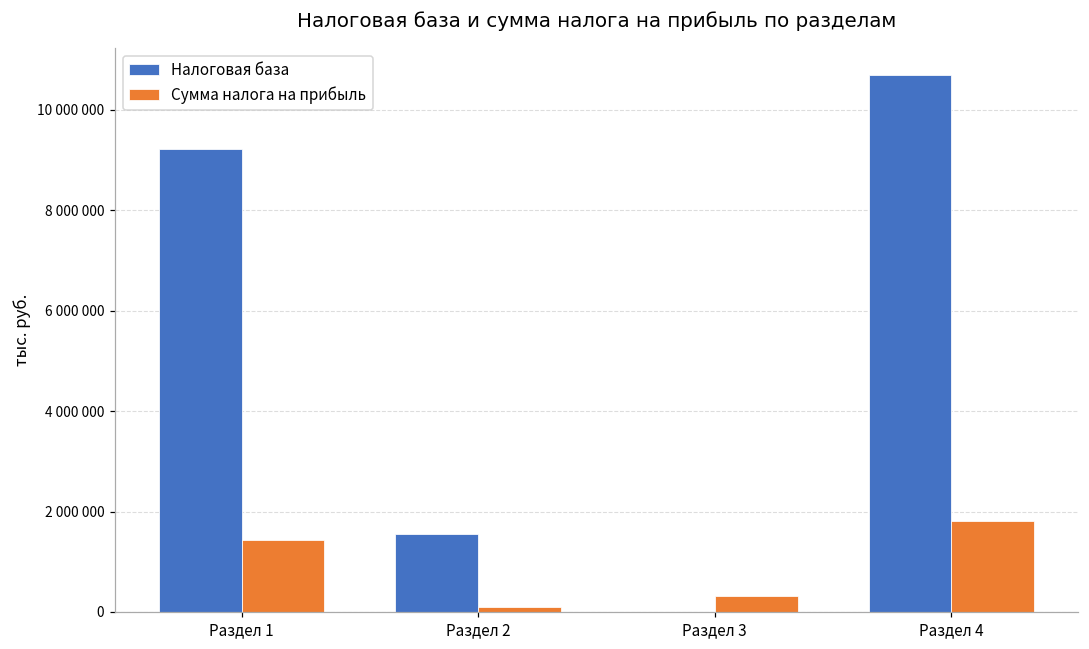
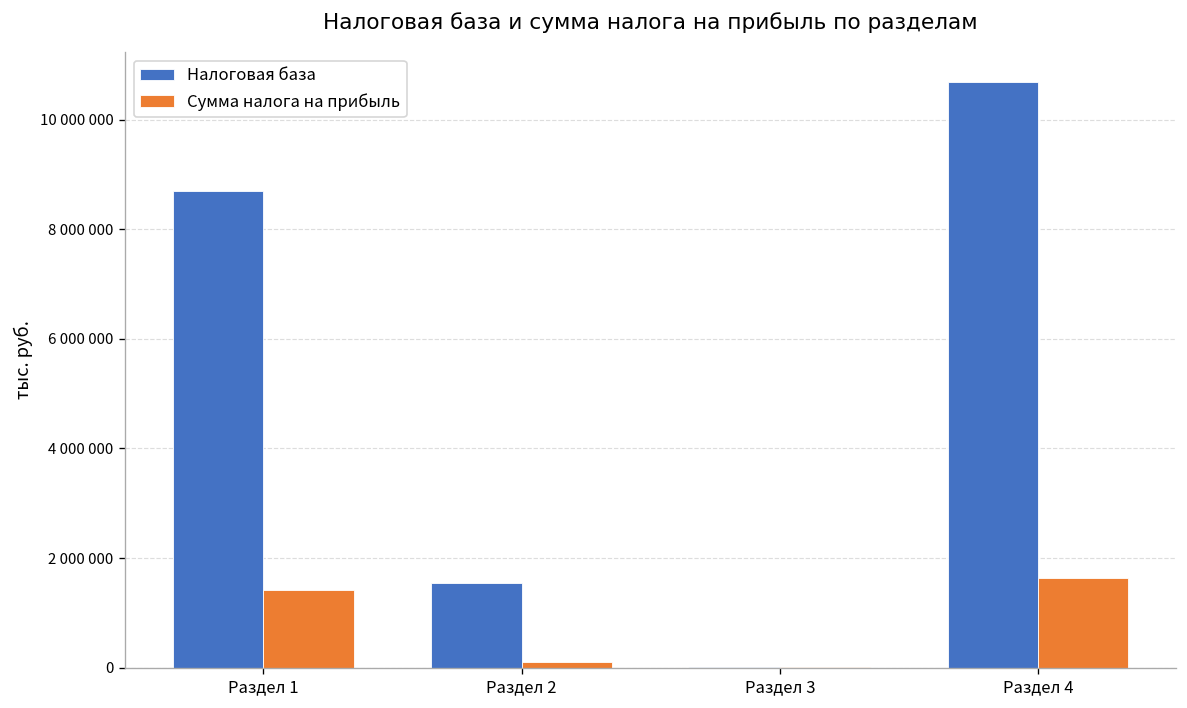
  {
    "Налоговая база": {
-     "Раздел 1": 9200000,
+     "Раздел 1": 8700000,
      "Раздел 2": 1500000,
      "Раздел 4": 10700000
    },
    "Сумма налога на прибыль": {
      "Раздел 1": 1400000,
      "Раздел 2": 100000,
-     "Раздел 3": 300000,
-     "Раздел 4": 1800000
+     "Раздел 3": 0,
+     "Раздел 4": 1600000
    }
  }
